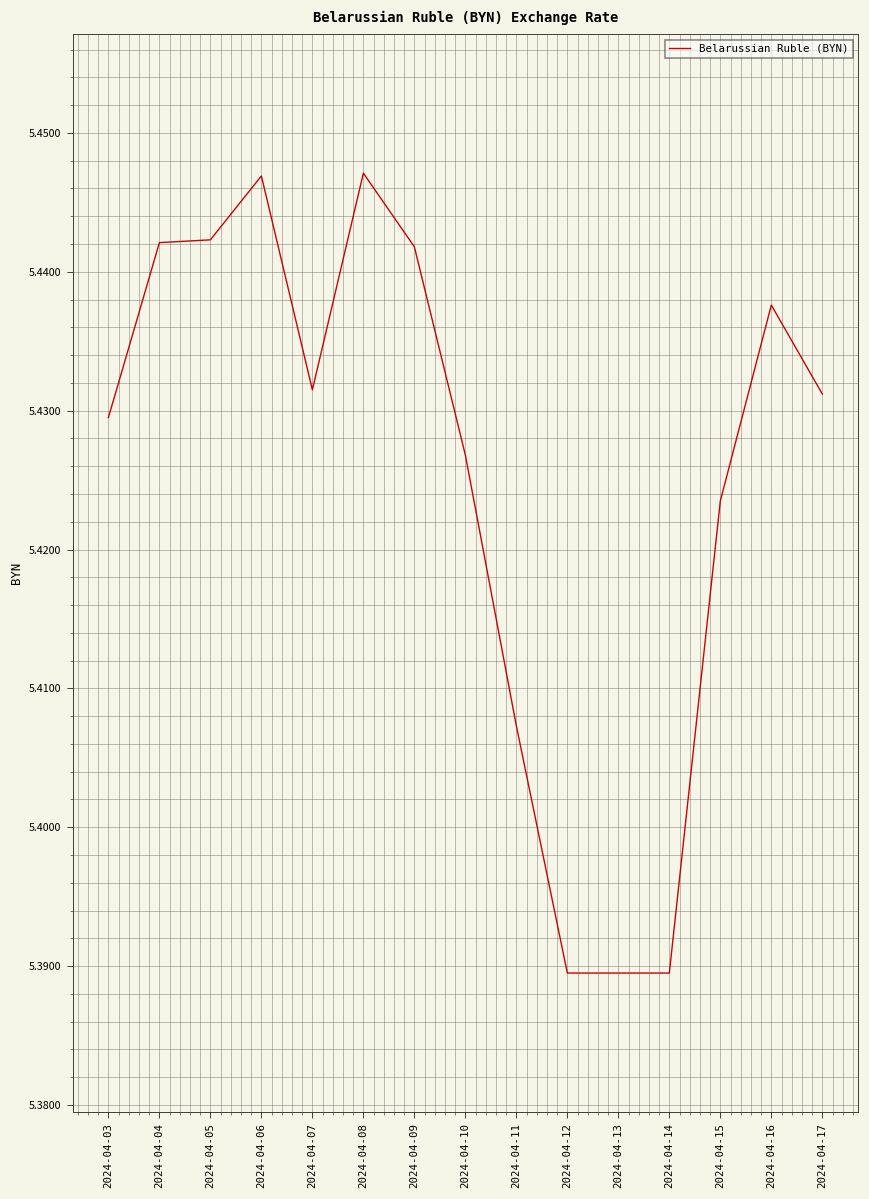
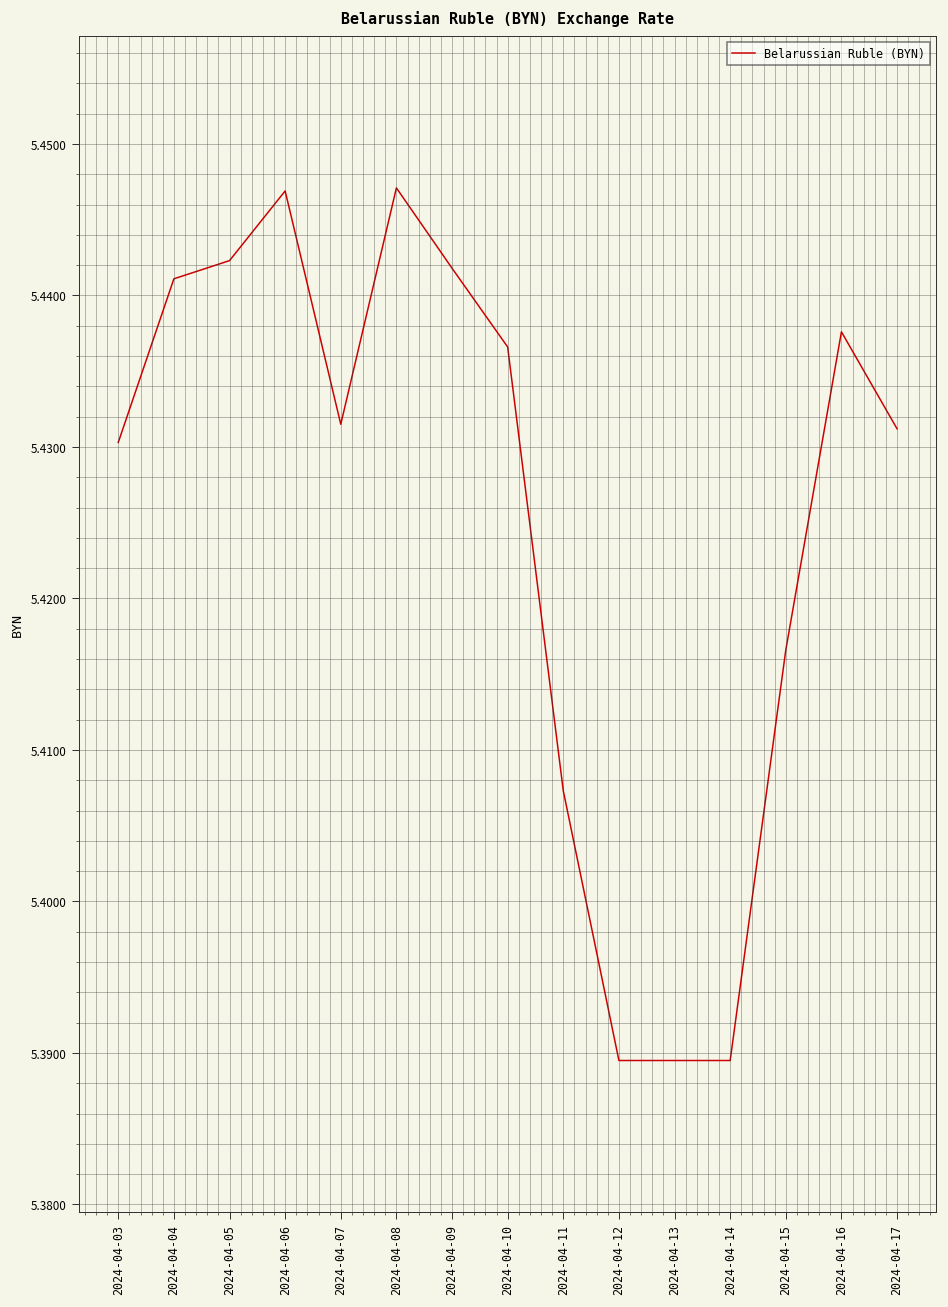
  {
-   "2024-04-03": 5.4295,
-   "2024-04-04": 5.4421,
+   "2024-04-03": 5.4303,
+   "2024-04-04": 5.4411,
    "2024-04-05": 5.4423,
    "2024-04-06": 5.4469,
    "2024-04-07": 5.4315,
    "2024-04-08": 5.4471,
    "2024-04-09": 5.4418,
-   "2024-04-10": 5.4268,
+   "2024-04-10": 5.4366,
    "2024-04-11": 5.4073,
    "2024-04-12": 5.3895,
    "2024-04-13": 5.3895,
    "2024-04-14": 5.3895,
-   "2024-04-15": 5.4235,
+   "2024-04-15": 5.4166,
    "2024-04-16": 5.4376,
    "2024-04-17": 5.4312
  }
